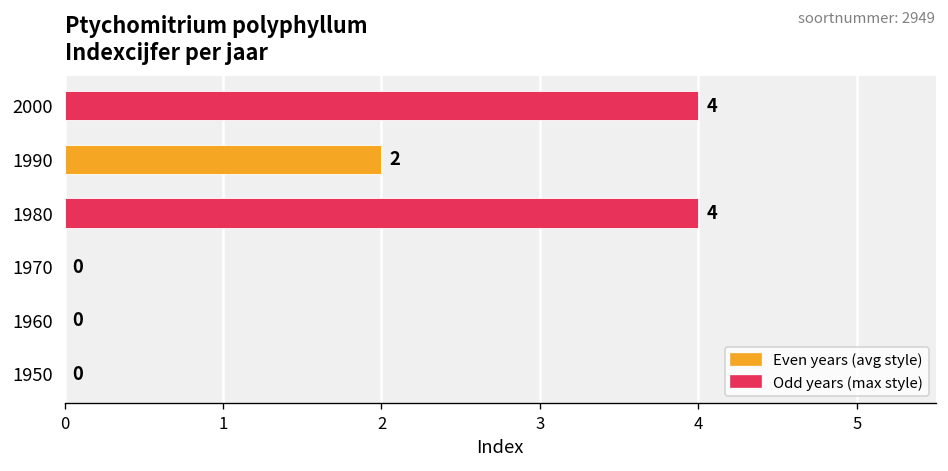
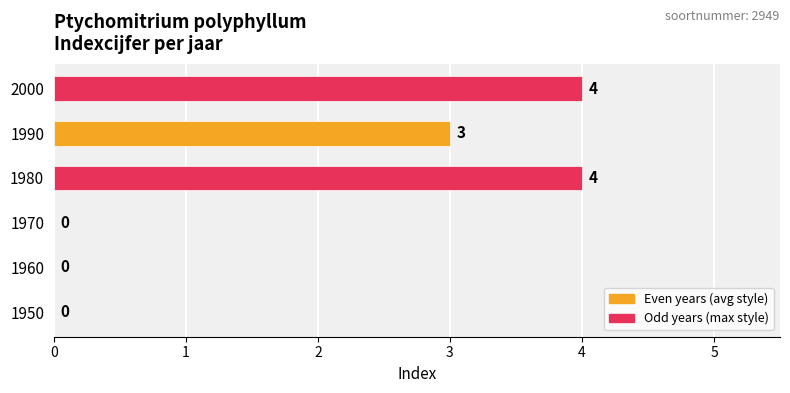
  {
    "2000": 4,
-   "1990": 2,
+   "1990": 3,
    "1980": 4,
    "1970": 0,
    "1960": 0,
    "1950": 0
  }
